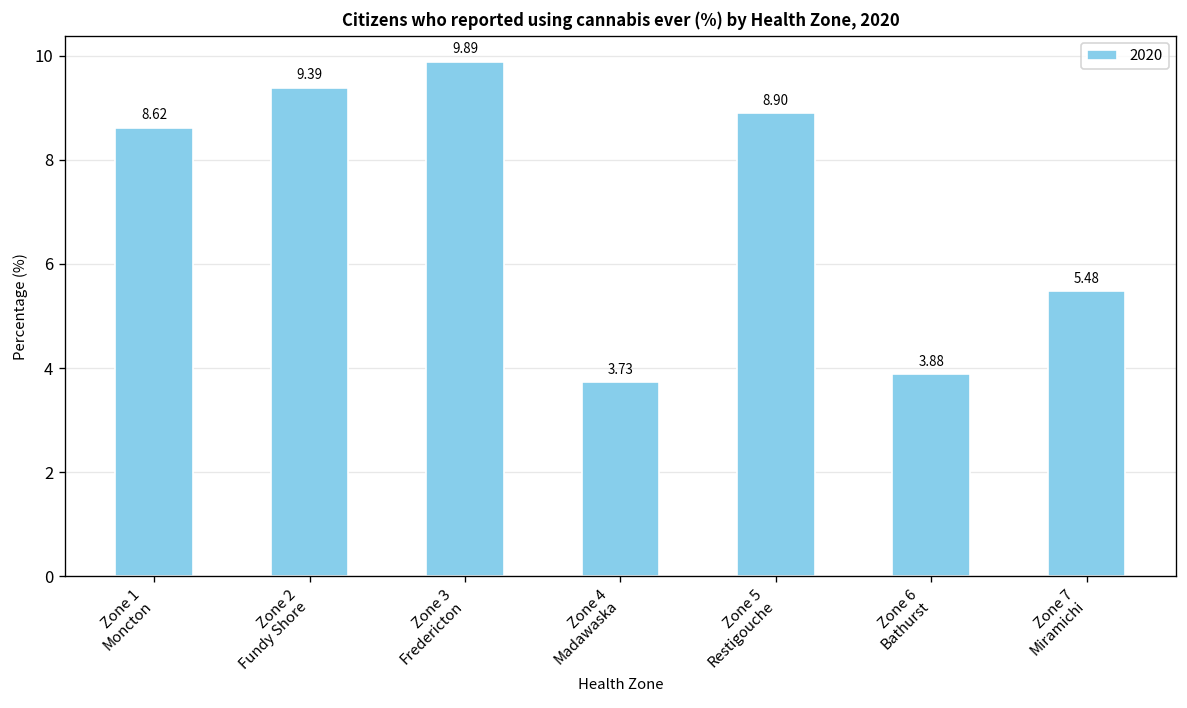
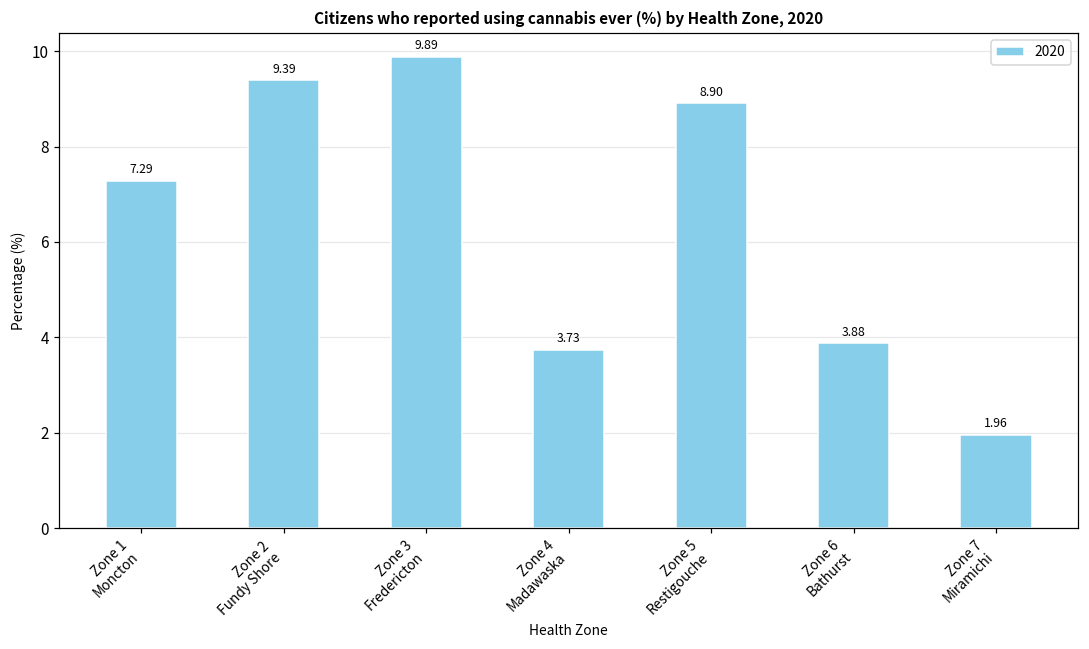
  {
-   "Zone 1 Moncton": 8.62,
+   "Zone 1 Moncton": 7.29,
    "Zone 2 Fundy Shore": 9.39,
    "Zone 3 Fredericton": 9.89,
    "Zone 4 Madawaska": 3.73,
    "Zone 5 Restigouche": 8.90,
    "Zone 6 Bathurst": 3.88,
-   "Zone 7 Miramichi": 5.48
+   "Zone 7 Miramichi": 1.96
  }
